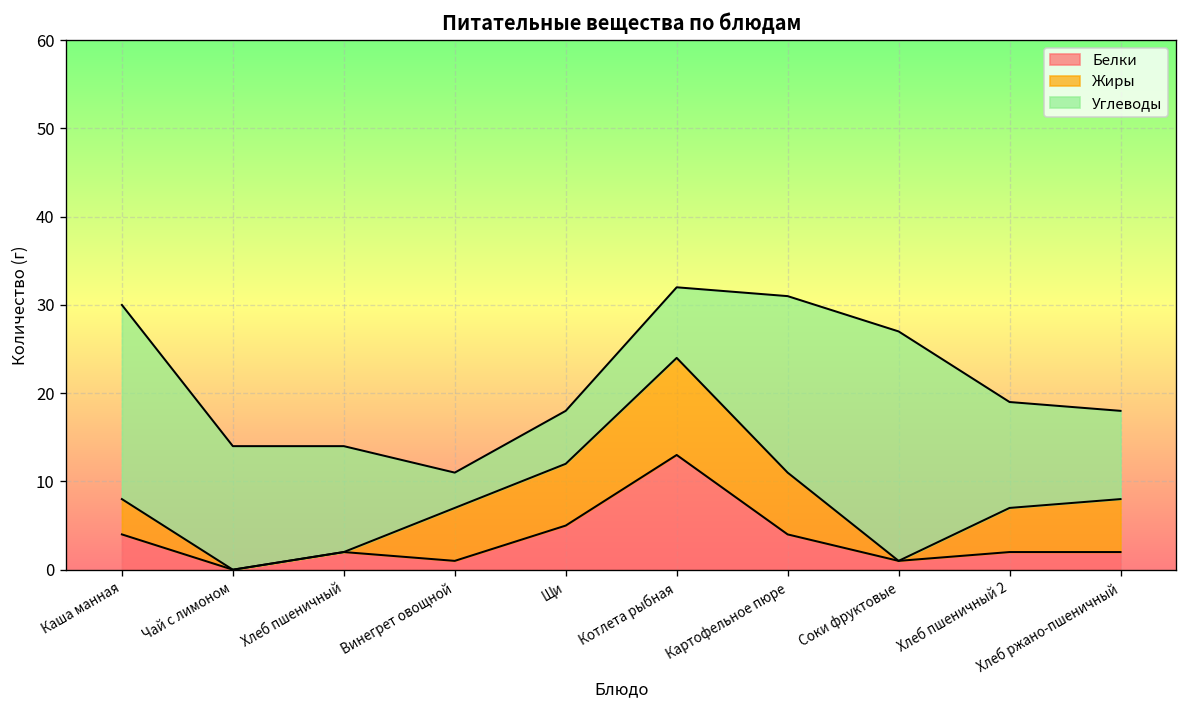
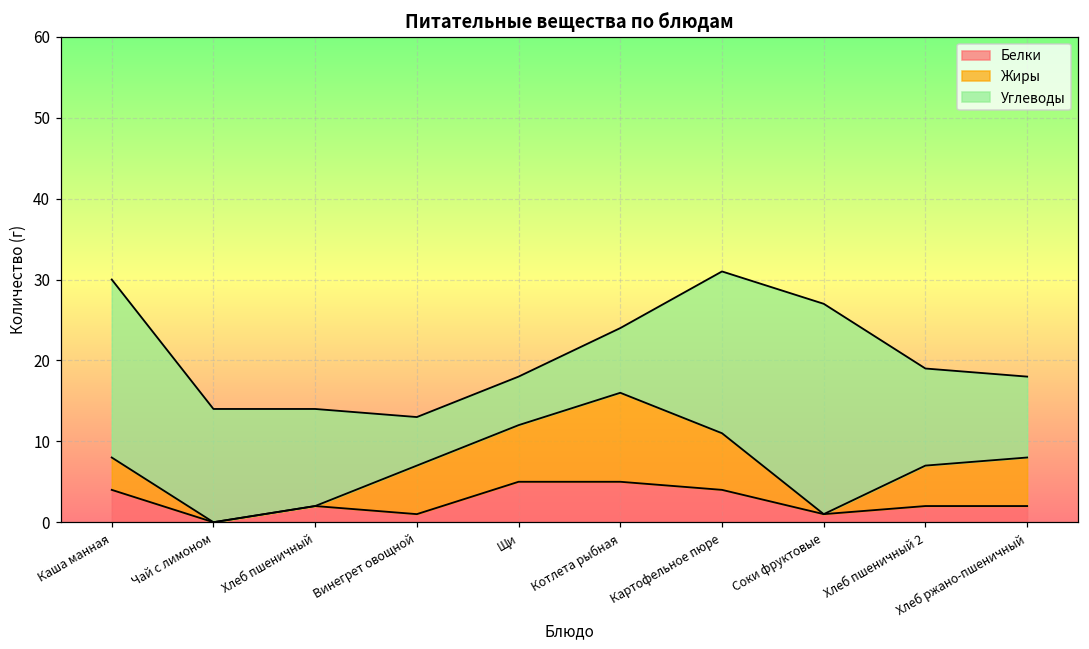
  {
    "Белки": {
      "Каша манная": 4,
      "Винегрет овощной": 1,
      "Щи": 5,
-     "Котлета рыбная": 13,
+     "Котлета рыбная": 5,
      "Картофельное пюре": 4,
      "Хлеб пшеничный 2": 2,
      "Хлеб ржано-пшеничный": 2
    },
    "Жиры": {
      "Каша манная": 4,
      "Винегрет овощной": 6,
      "Щи": 7,
      "Котлета рыбная": 11,
      "Картофельное пюре": 7,
      "Хлеб пшеничный 2": 5,
      "Хлеб ржано-пшеничный": 6
    },
    "Углеводы": {
      "Каша манная": 22,
      "Чай с лимоном": 14,
      "Хлеб пшеничный": 12,
-     "Винегрет овощной": 4,
+     "Винегрет овощной": 6,
      "Щи": 6,
      "Котлета рыбная": 8,
      "Картофельное пюре": 20,
      "Соки фруктовые": 26,
      "Хлеб пшеничный 2": 12,
      "Хлеб ржано-пшеничный": 10
    }
  }
